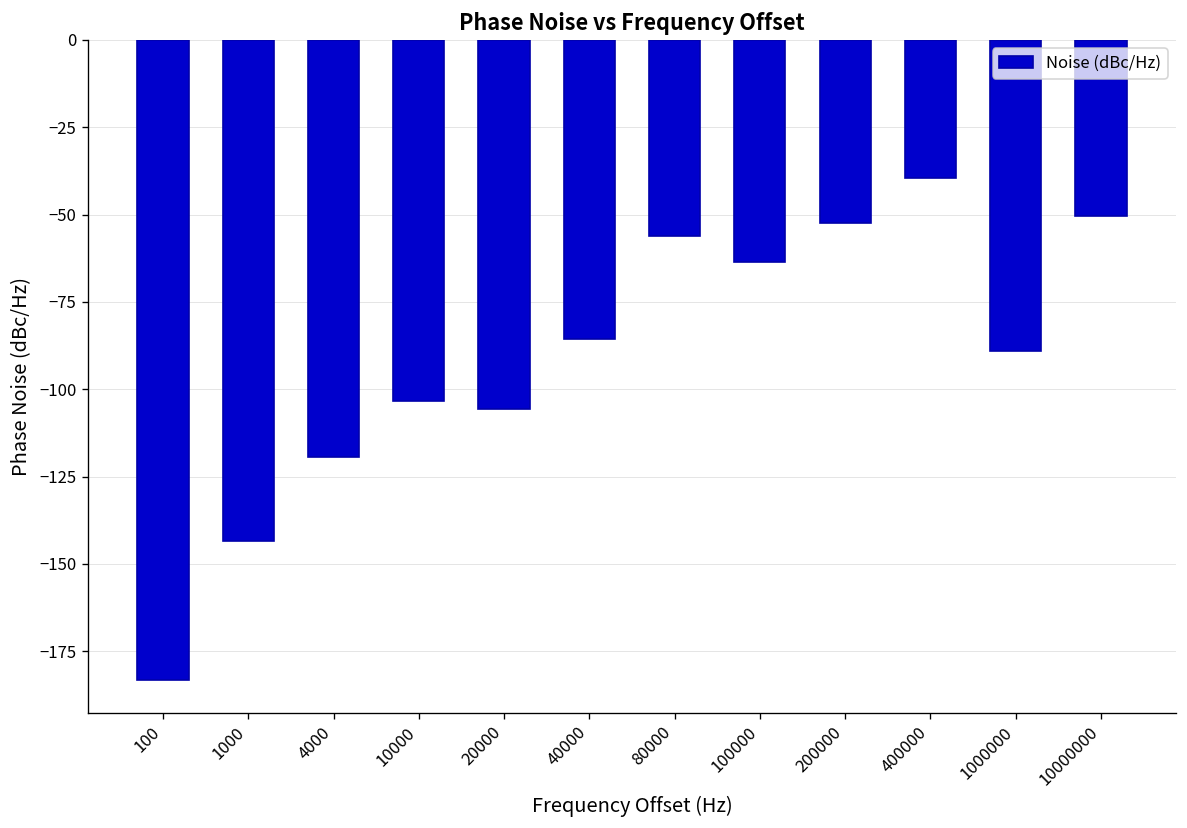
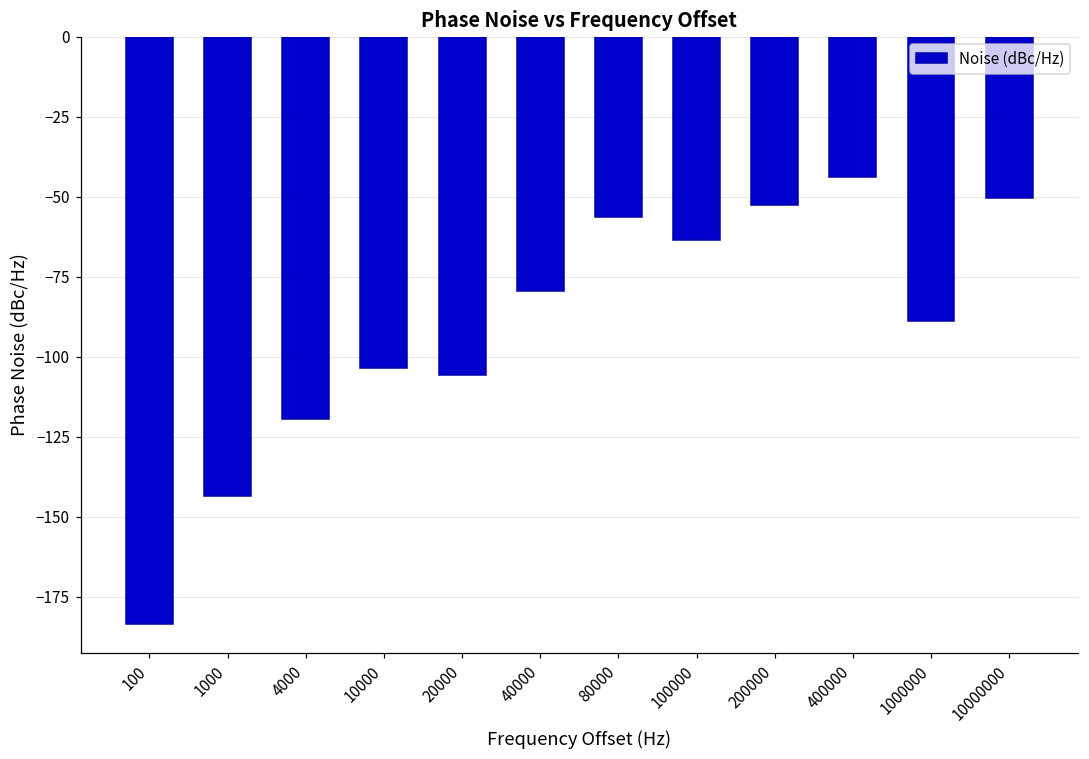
  {
    "100": -183,
    "1000": -143,
    "4000": -119,
    "10000": -103,
    "20000": -106,
-   "40000": -86,
+   "40000": -79,
    "80000": -56,
    "100000": -64,
    "200000": -52,
-   "400000": -40,
+   "400000": -44,
    "1000000": -89,
    "10000000": -50
  }
